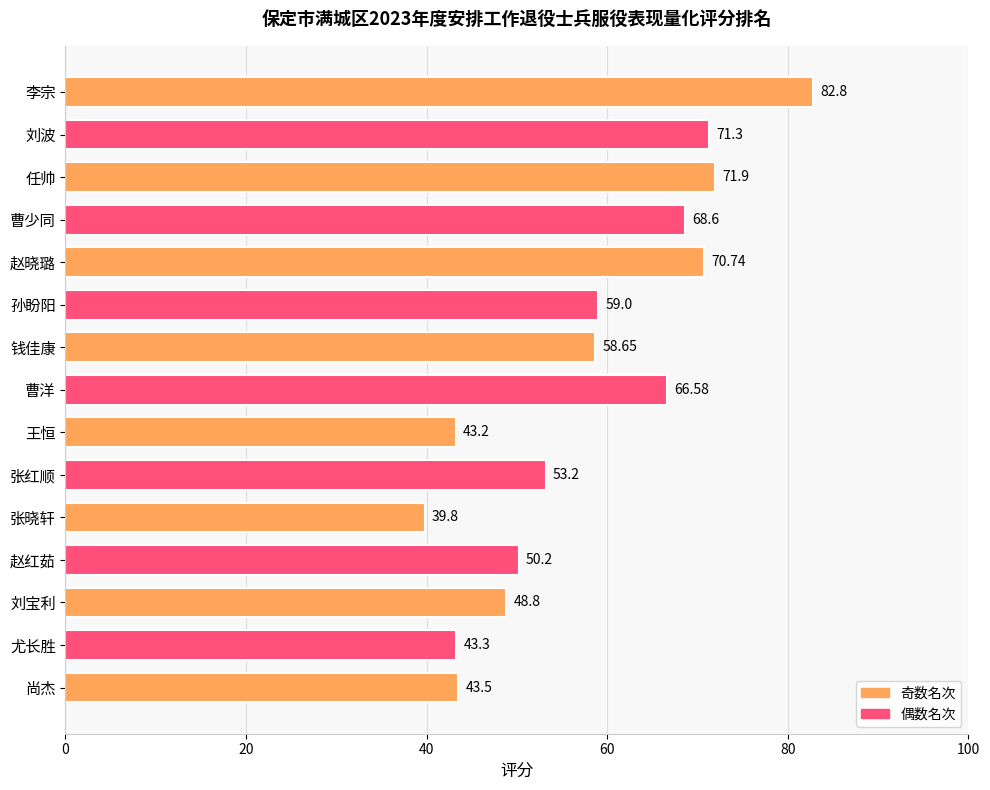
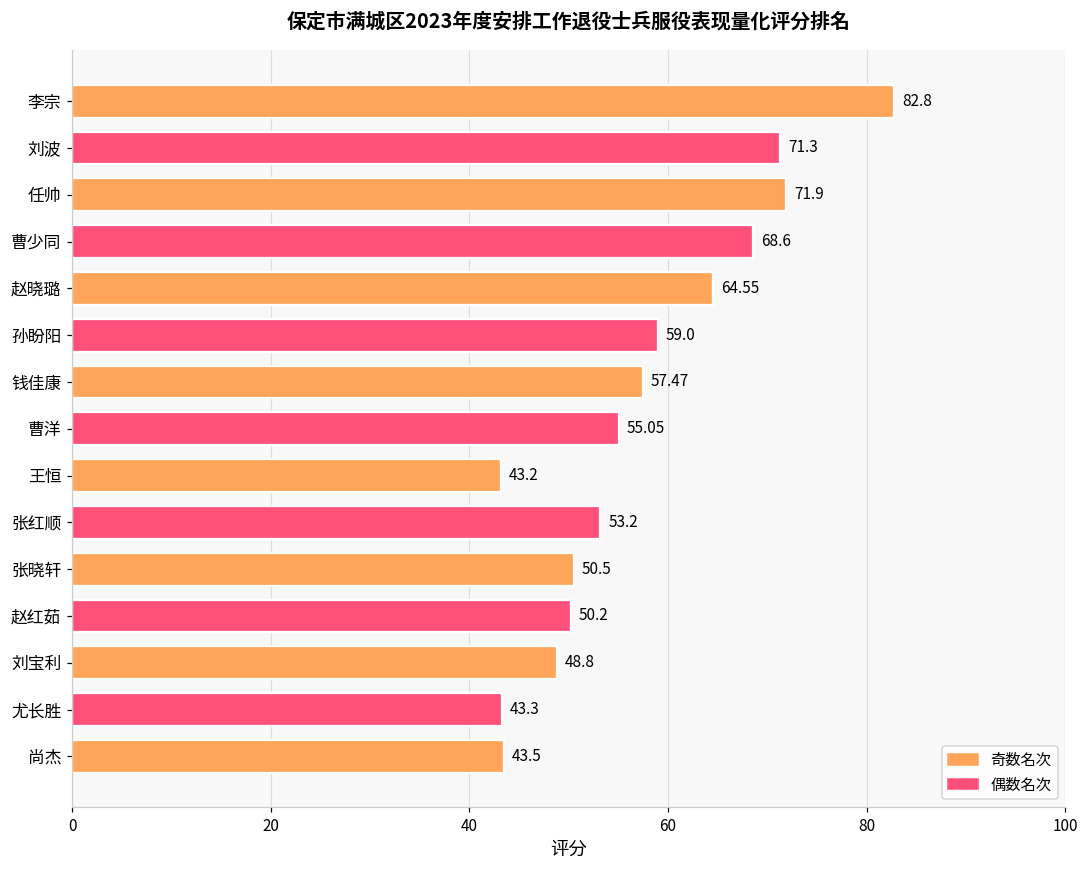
  {
    "李宗": 82.8,
    "刘波": 71.3,
    "任帅": 71.9,
    "曹少同": 68.6,
-   "赵晓璐": 70.74,
+   "赵晓璐": 64.55,
    "孙盼阳": 59.0,
-   "钱佳康": 58.65,
-   "曹洋": 66.58,
+   "钱佳康": 57.47,
+   "曹洋": 55.05,
    "王恒": 43.2,
    "张红顺": 53.2,
-   "张晓轩": 39.8,
+   "张晓轩": 50.5,
    "赵红茹": 50.2,
    "刘宝利": 48.8,
    "尤长胜": 43.3,
    "尚杰": 43.5
  }
